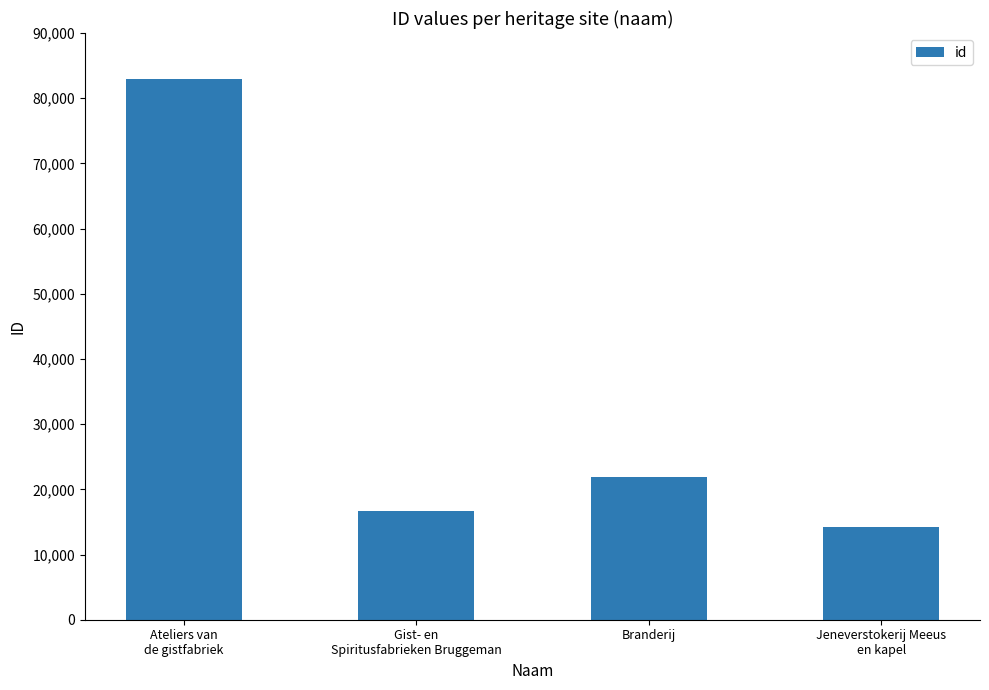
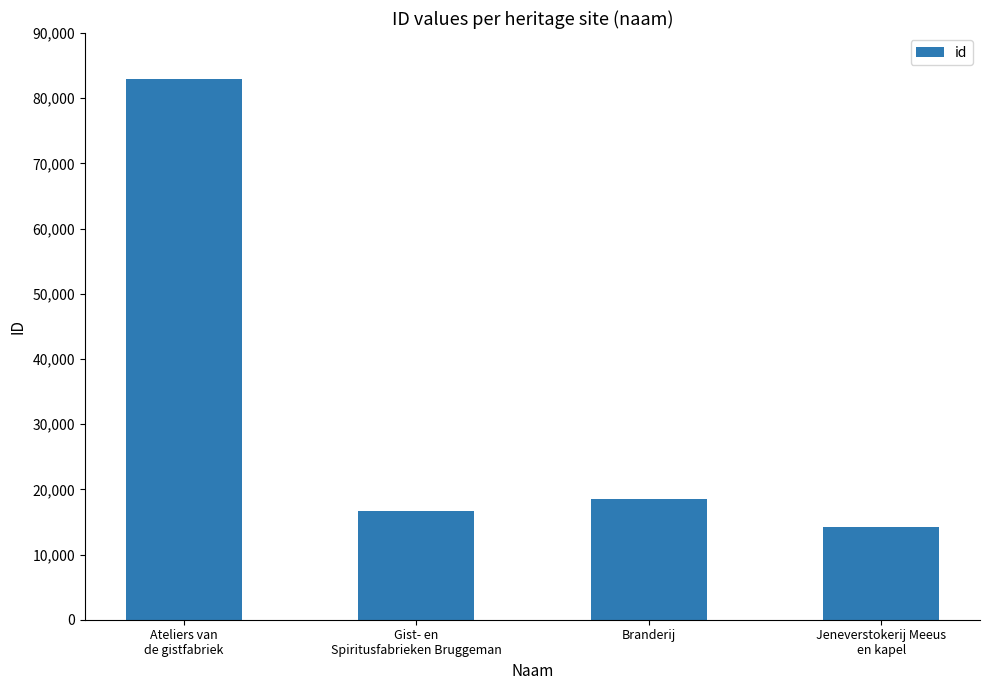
  {
    "Ateliers van de gistfabriek": "83,000",
    "Gist- en Spiritusfabrieken Bruggeman": "17,000",
-   "Branderij": "22,000",
+   "Branderij": "19,000",
    "Jeneverstokerij Meeus en kapel": "14,000"
  }
